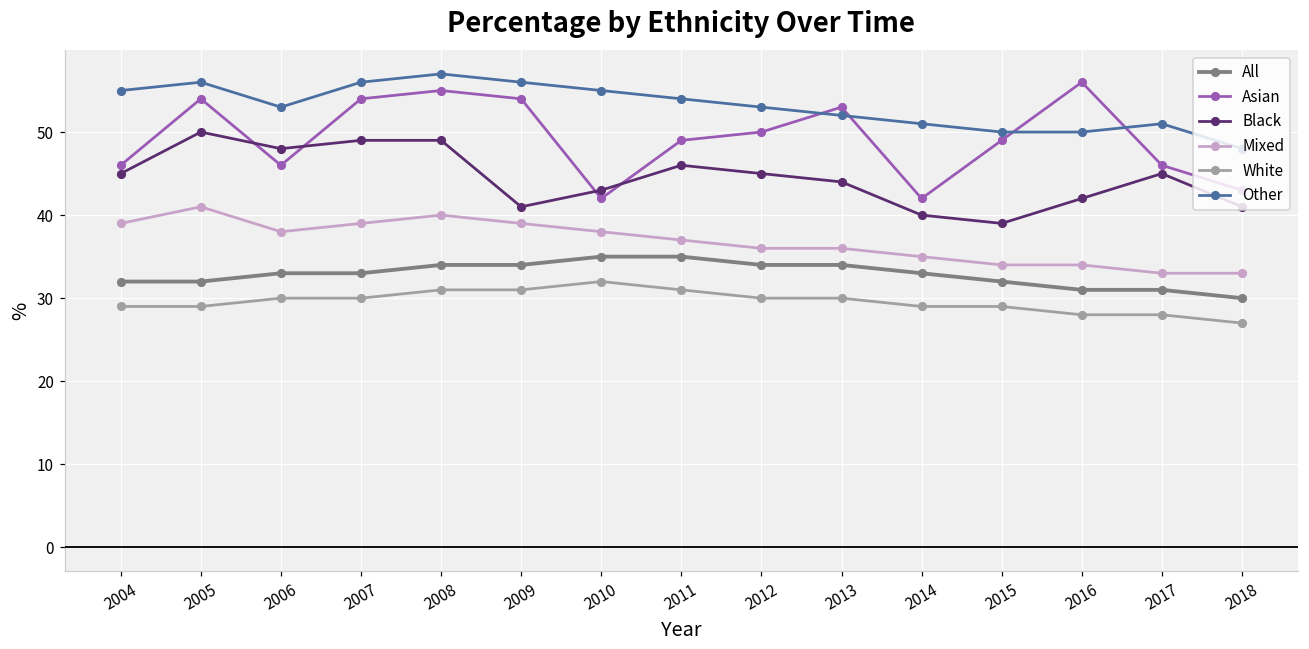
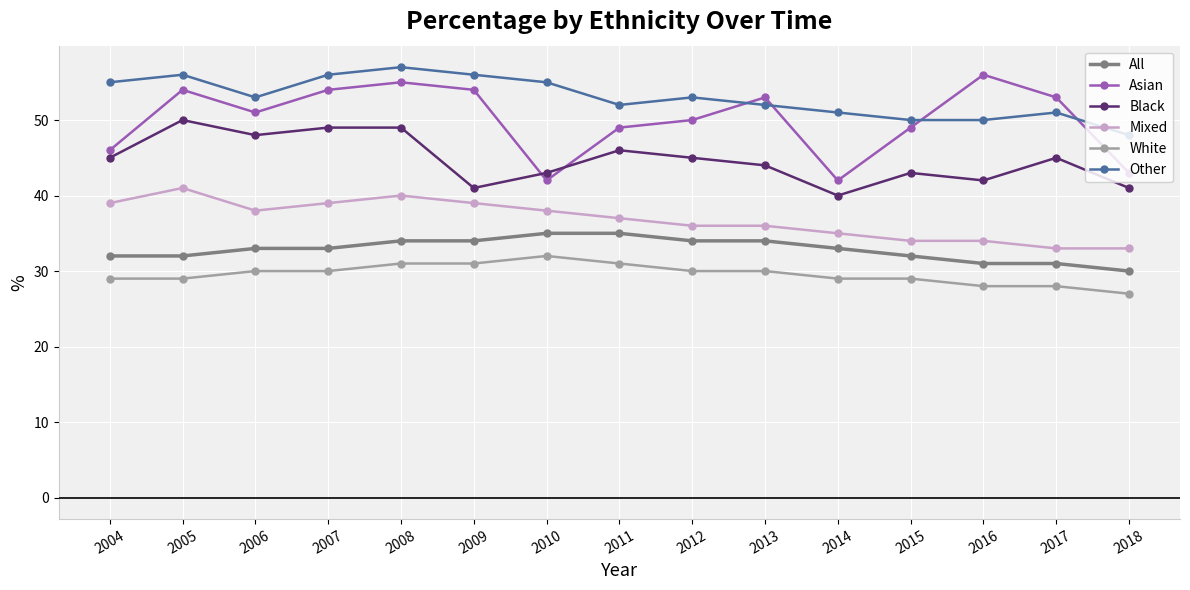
  {
    "Asian": {
      "2004": 46,
      "2005": 54,
-     "2006": 46,
+     "2006": 51,
      "2007": 54,
      "2008": 55,
      "2009": 54,
      "2010": 42,
      "2011": 49,
      "2012": 50,
      "2013": 53,
      "2014": 42,
      "2015": 49,
      "2016": 56,
-     "2017": 46
+     "2017": 53
    },
    "Black": {
      "2004": 45,
      "2005": 50,
      "2006": 48,
      "2007": 49,
      "2008": 49,
      "2009": 41,
      "2010": 43,
      "2011": 46,
      "2012": 45,
      "2013": 44,
      "2014": 40,
-     "2015": 39,
+     "2015": 43,
      "2016": 42,
      "2017": 45,
      "2018": 41
    },
    "Other": {
      "2004": 55,
      "2005": 56,
      "2006": 53,
      "2007": 56,
      "2008": 57,
      "2009": 56,
      "2010": 55,
-     "2011": 54,
+     "2011": 52,
      "2012": 53,
      "2013": 52,
      "2014": 51,
      "2015": 50,
      "2016": 50,
      "2017": 51
    }
  }
